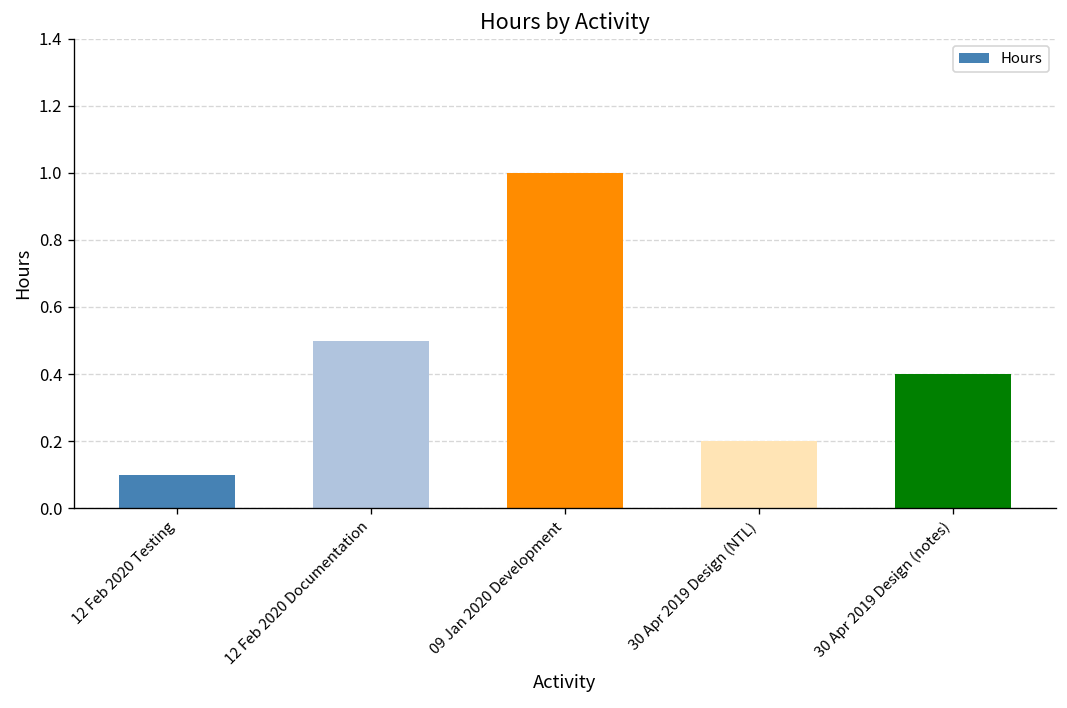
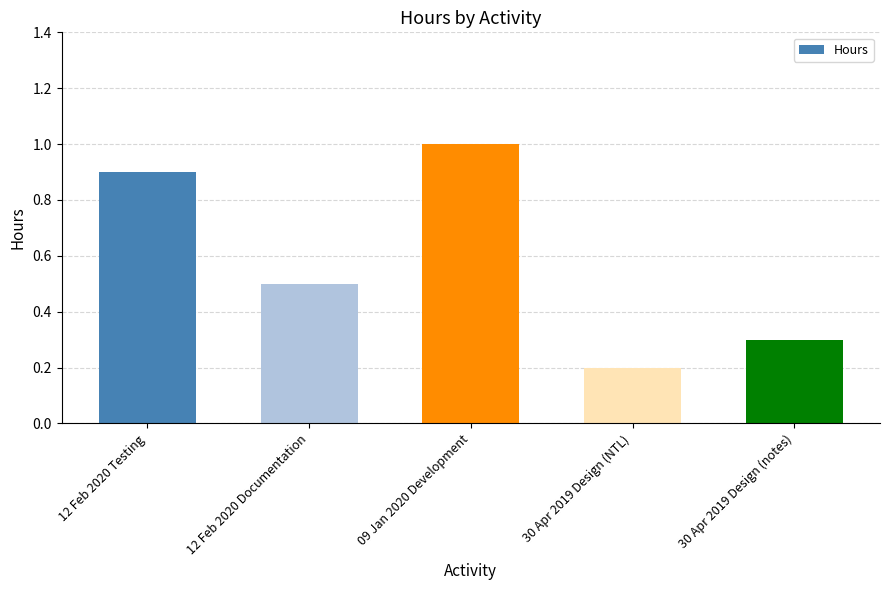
  {
-   "12 Feb 2020 Testing": 0.1,
+   "12 Feb 2020 Testing": 0.9,
    "12 Feb 2020 Documentation": 0.5,
    "09 Jan 2020 Development": 1.0,
    "30 Apr 2019 Design (NTL)": 0.2,
-   "30 Apr 2019 Design (notes)": 0.4
+   "30 Apr 2019 Design (notes)": 0.3
  }
